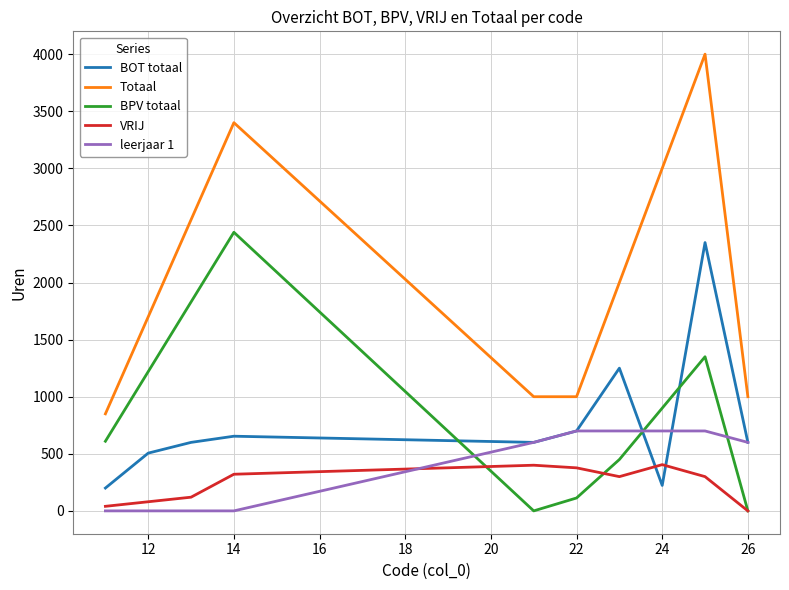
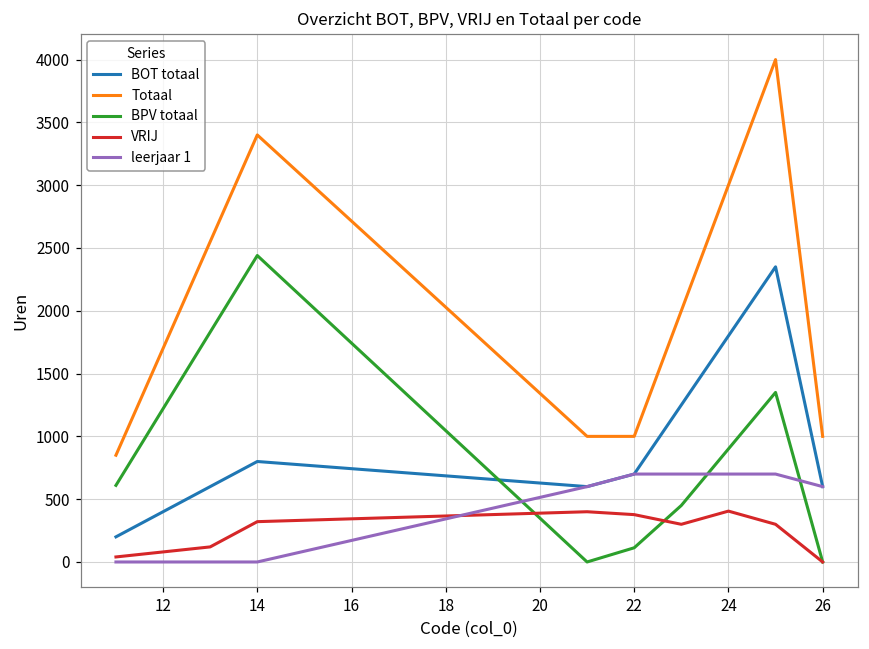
  {
    "BOT totaal": {
-     "12": 510,
-     "14": 650,
-     "24": 220
+     "12": 400,
+     "14": 800,
+     "24": 1800
    },
    "Totaal": {
      "12": 1700,
      "14": 3400,
      "22": 1000,
      "24": 3000,
      "26": 1000
    },
    "BPV totaal": {
      "12": 1220,
      "14": 2440,
      "22": 110,
      "24": 900
    },
    "VRIJ": {
      "12": 80,
      "14": 320,
      "22": 380,
      "24": 410
    },
    "leerjaar 1": {
      "12": 0,
      "14": 0,
      "24": 700
    }
  }
